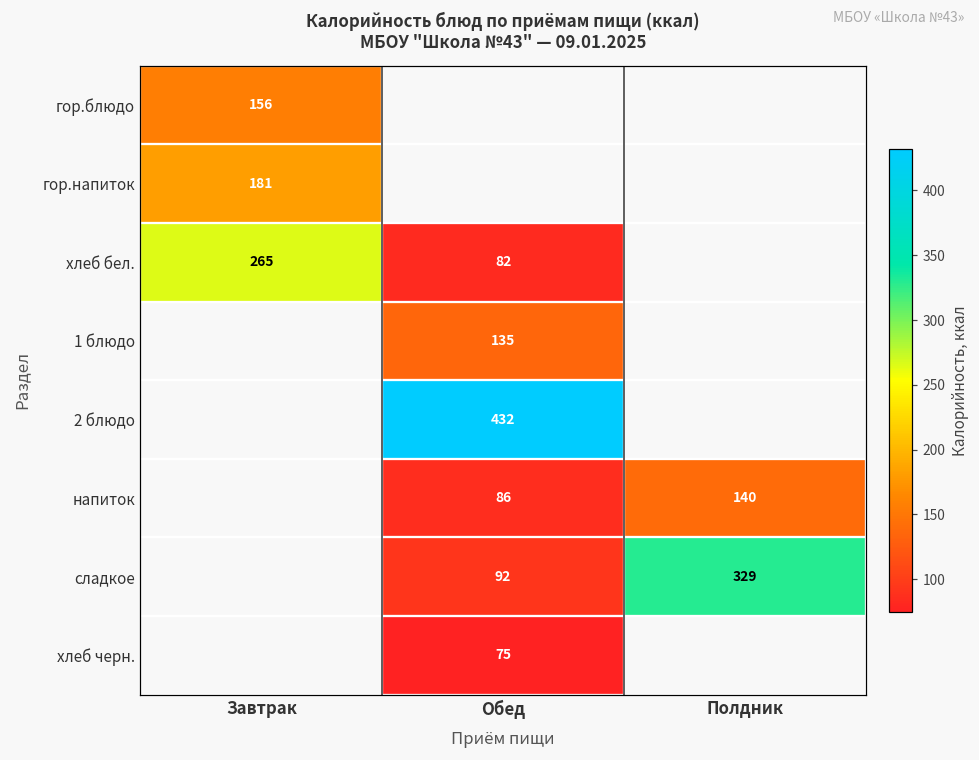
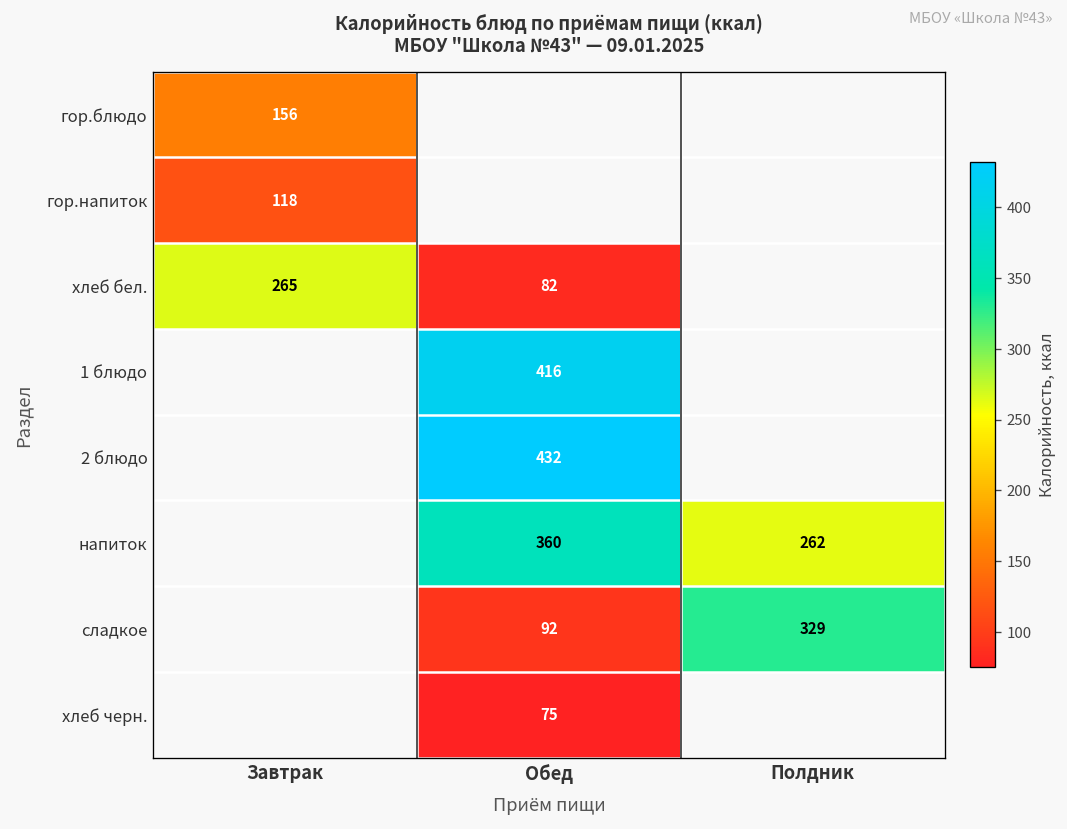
  {
    "гор.блюдо": {
      "Завтрак": 156
    },
    "гор.напиток": {
-     "Завтрак": 181
+     "Завтрак": 118
    },
    "хлеб бел.": {
      "Завтрак": 265,
      "Обед": 82
    },
    "1 блюдо": {
-     "Обед": 135
+     "Обед": 416
    },
    "2 блюдо": {
      "Обед": 432
    },
    "напиток": {
-     "Обед": 86,
-     "Полдник": 140
+     "Обед": 360,
+     "Полдник": 262
    },
    "сладкое": {
      "Обед": 92,
      "Полдник": 329
    },
    "хлеб черн.": {
      "Обед": 75
    }
  }
